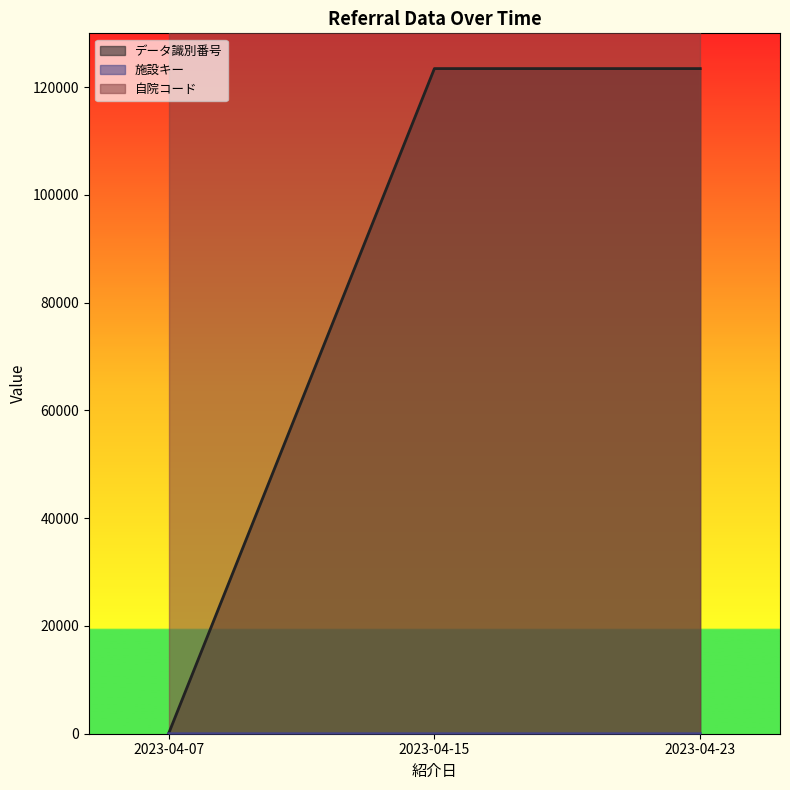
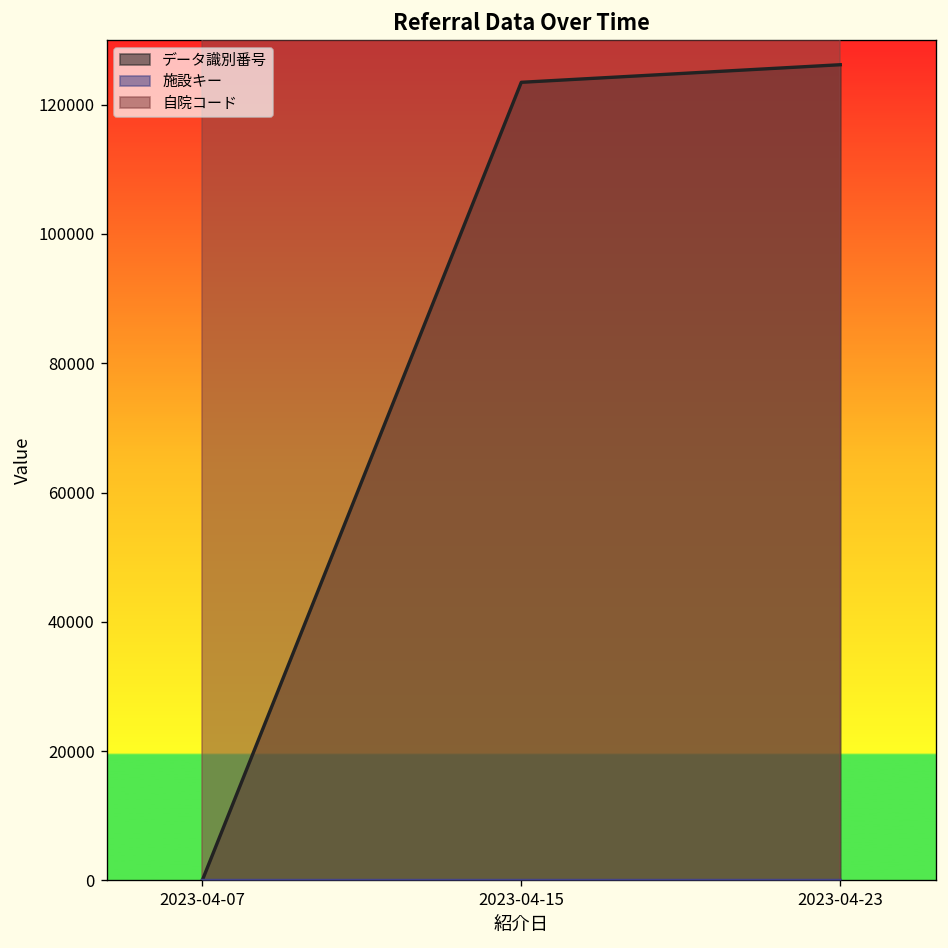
  {
    "データ識別番号": {
      "2023-04-15": 123000,
-     "2023-04-23": 123000
+     "2023-04-23": 126000
    },
    "施設キー": {
      "2023-04-15": 0,
      "2023-04-23": 0
    }
  }
